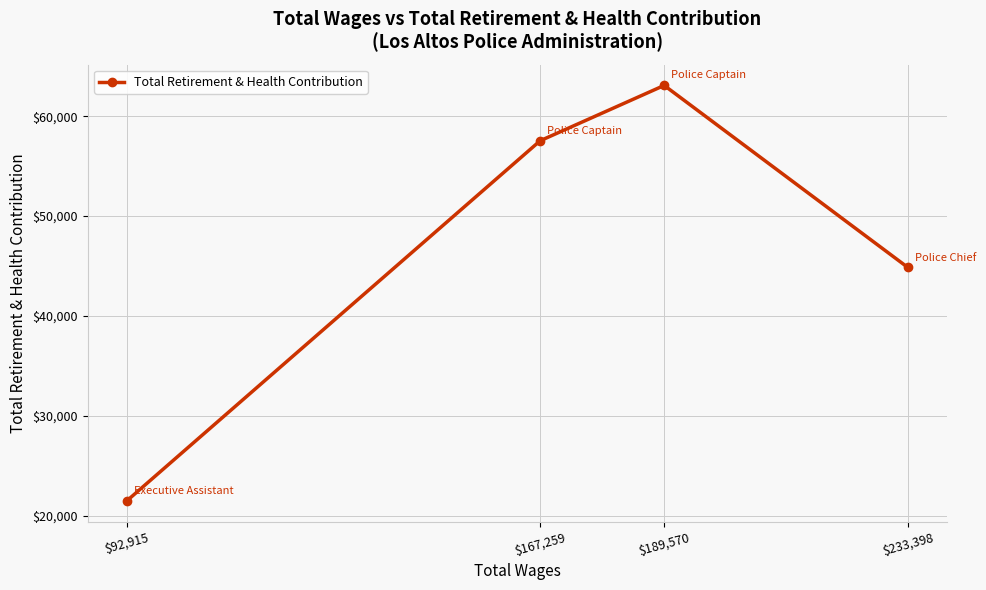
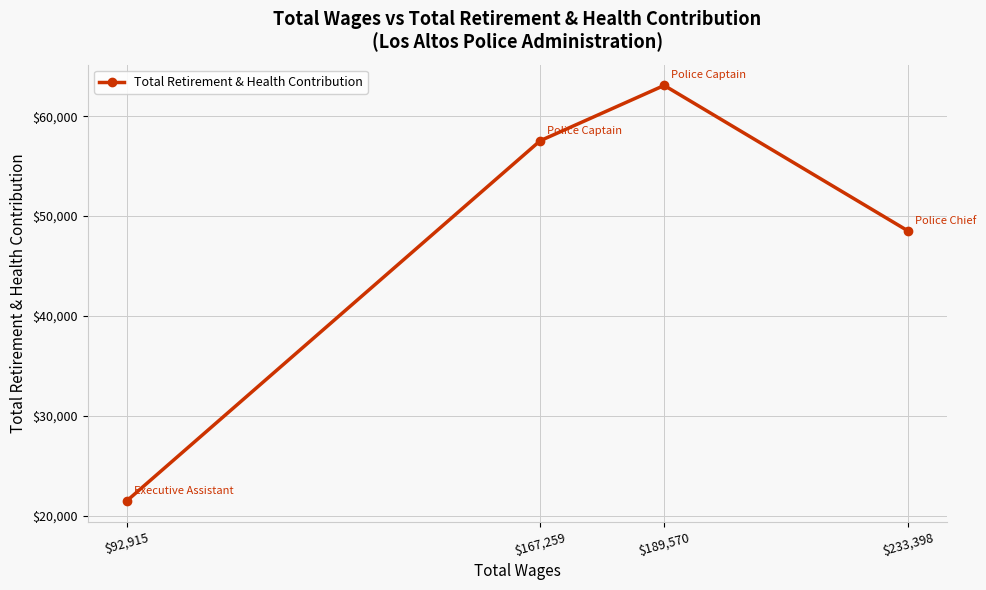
  {
    "$92,915": "$21,000",
    "$167,259": "$58,000",
    "$189,570": "$63,000",
-   "$233,398": "$45,000"
+   "$233,398": "$49,000"
  }
